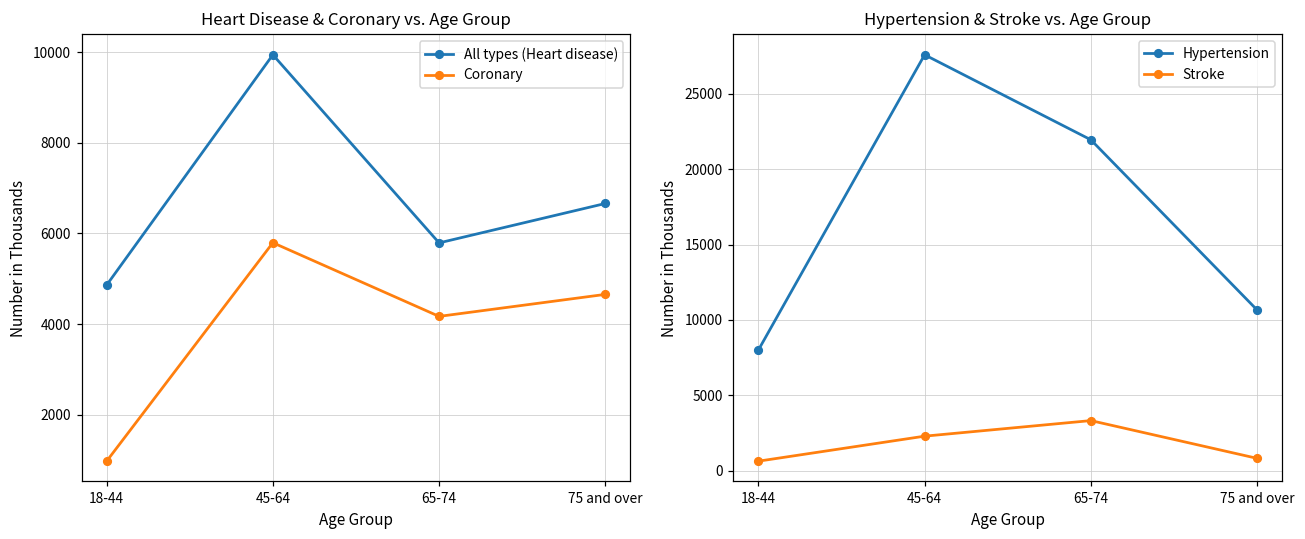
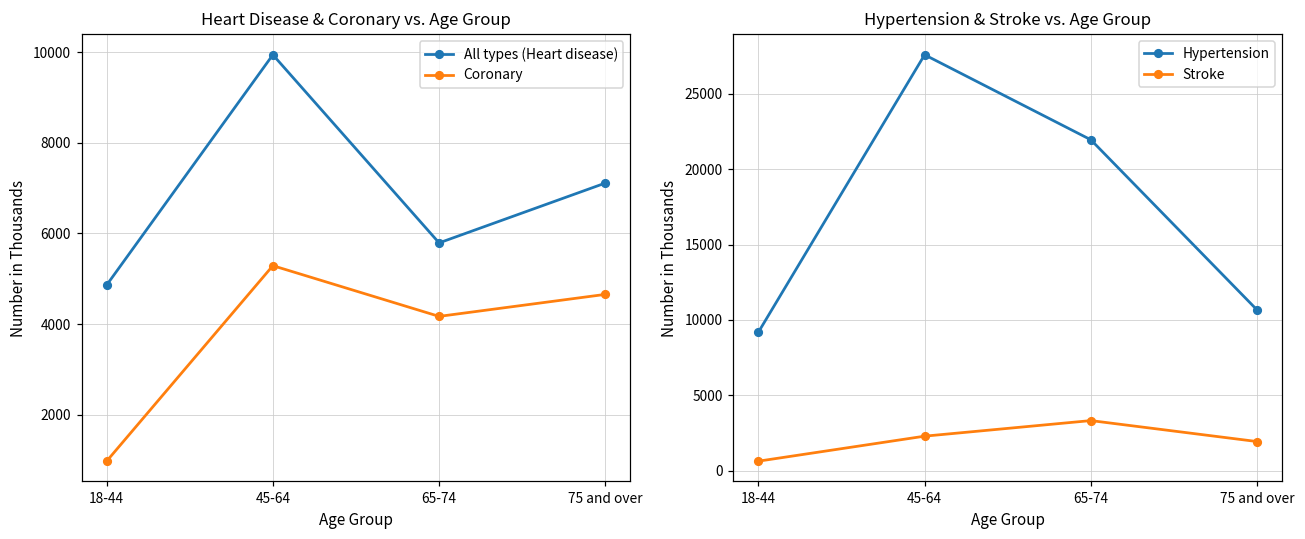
  {
    "Heart Disease & Coronary vs. Age Group": {
      "All types (Heart disease)": {
        "18-44": 4900,
        "45-64": 9900,
        "65-74": 5800,
-       "75 and over": 6700
+       "75 and over": 7100
      },
      "Coronary": {
        "18-44": 1000,
-       "45-64": 5800,
+       "45-64": 5300,
        "65-74": 4200,
        "75 and over": 4700
      }
    },
    "Hypertension & Stroke vs. Age Group": {
      "Hypertension": {
-       "18-44": 8000,
+       "18-44": 9200,
        "45-64": 27600,
        "65-74": 21900,
        "75 and over": 10700
      },
      "Stroke": {
        "18-44": 600,
        "45-64": 2300,
        "65-74": 3300,
-       "75 and over": 800
+       "75 and over": 1900
      }
    }
  }
